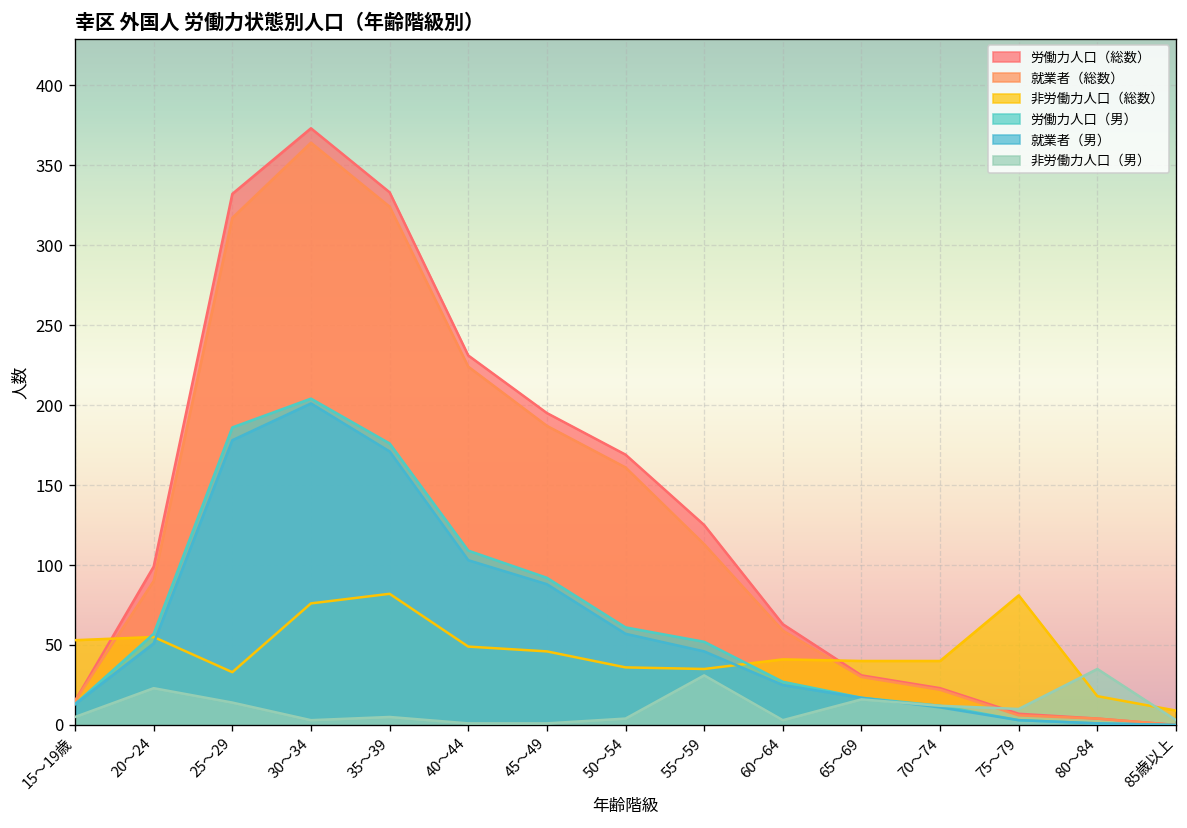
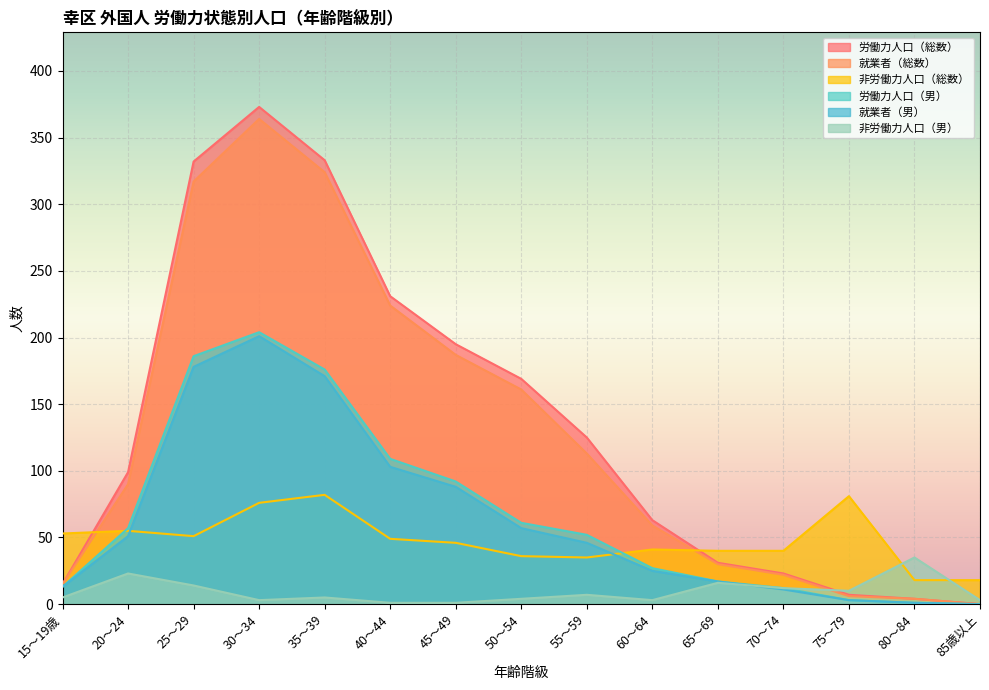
  {
    "非労働力人口（総数）": {
      "15～19歳": 53,
      "20～24": 55,
-     "25～29": 33,
+     "25～29": 51,
      "30～34": 76,
      "35～39": 82,
      "40～44": 49,
      "45～49": 46,
      "50～54": 36,
      "55～59": 35,
      "60～64": 41,
      "65～69": 40,
      "70～74": 40,
      "75～79": 81,
      "80～84": 18,
-     "85歳以上": 9
+     "85歳以上": 18
    },
    "非労働力人口（男）": {
      "15～19歳": 5,
      "20～24": 23,
      "25～29": 14,
      "30～34": 3,
      "35～39": 5,
      "40～44": 1,
      "45～49": 1,
      "50～54": 4,
-     "55～59": 31,
+     "55～59": 7,
      "60～64": 3,
      "75～79": 10,
      "80～84": 35,
      "85歳以上": 3
    }
  }
